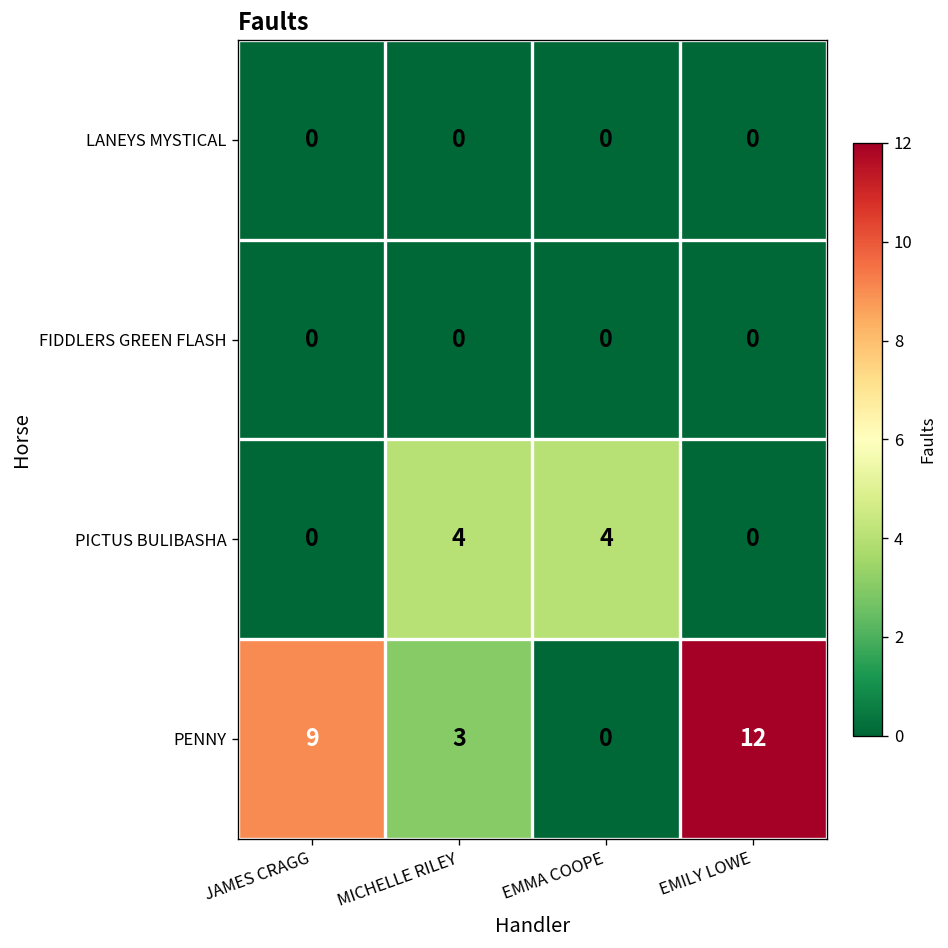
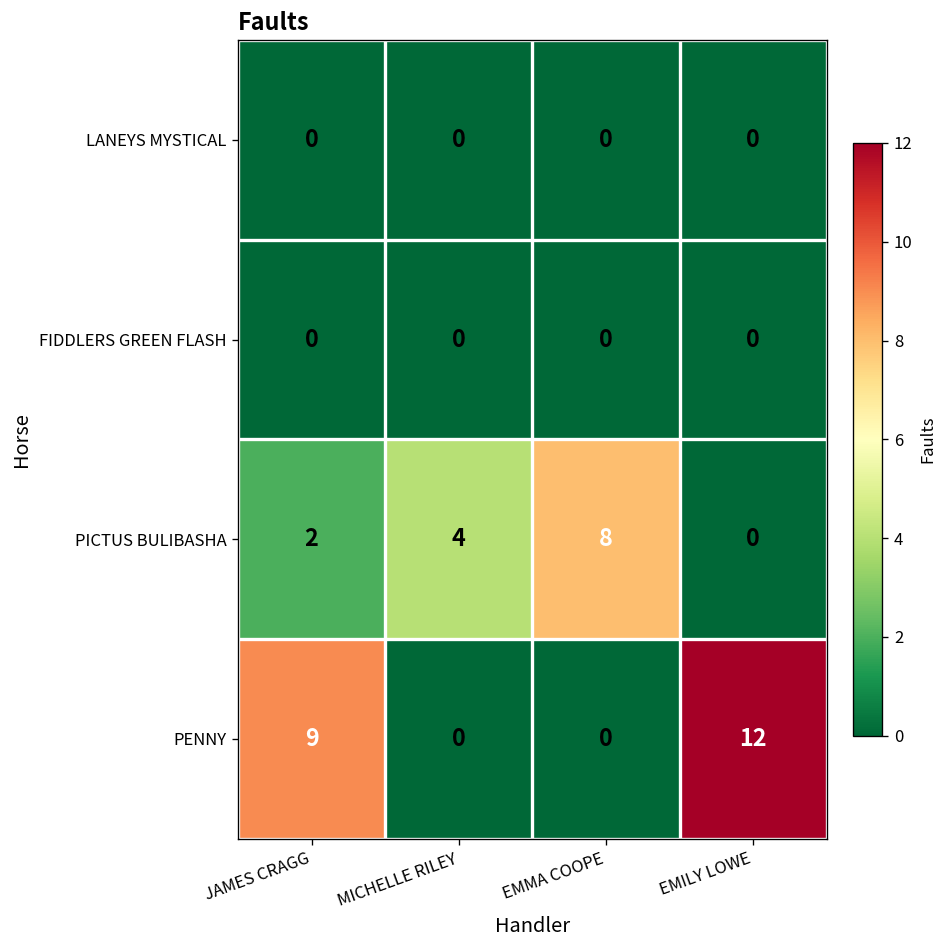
  {
    "LANEYS MYSTICAL": {
      "JAMES CRAGG": 0,
      "MICHELLE RILEY": 0,
      "EMMA COOPE": 0,
      "EMILY LOWE": 0
    },
    "FIDDLERS GREEN FLASH": {
      "JAMES CRAGG": 0,
      "MICHELLE RILEY": 0,
      "EMMA COOPE": 0,
      "EMILY LOWE": 0
    },
    "PICTUS BULIBASHA": {
-     "JAMES CRAGG": 0,
+     "JAMES CRAGG": 2,
      "MICHELLE RILEY": 4,
-     "EMMA COOPE": 4,
+     "EMMA COOPE": 8,
      "EMILY LOWE": 0
    },
    "PENNY": {
      "JAMES CRAGG": 9,
-     "MICHELLE RILEY": 3,
+     "MICHELLE RILEY": 0,
      "EMMA COOPE": 0,
      "EMILY LOWE": 12
    }
  }
